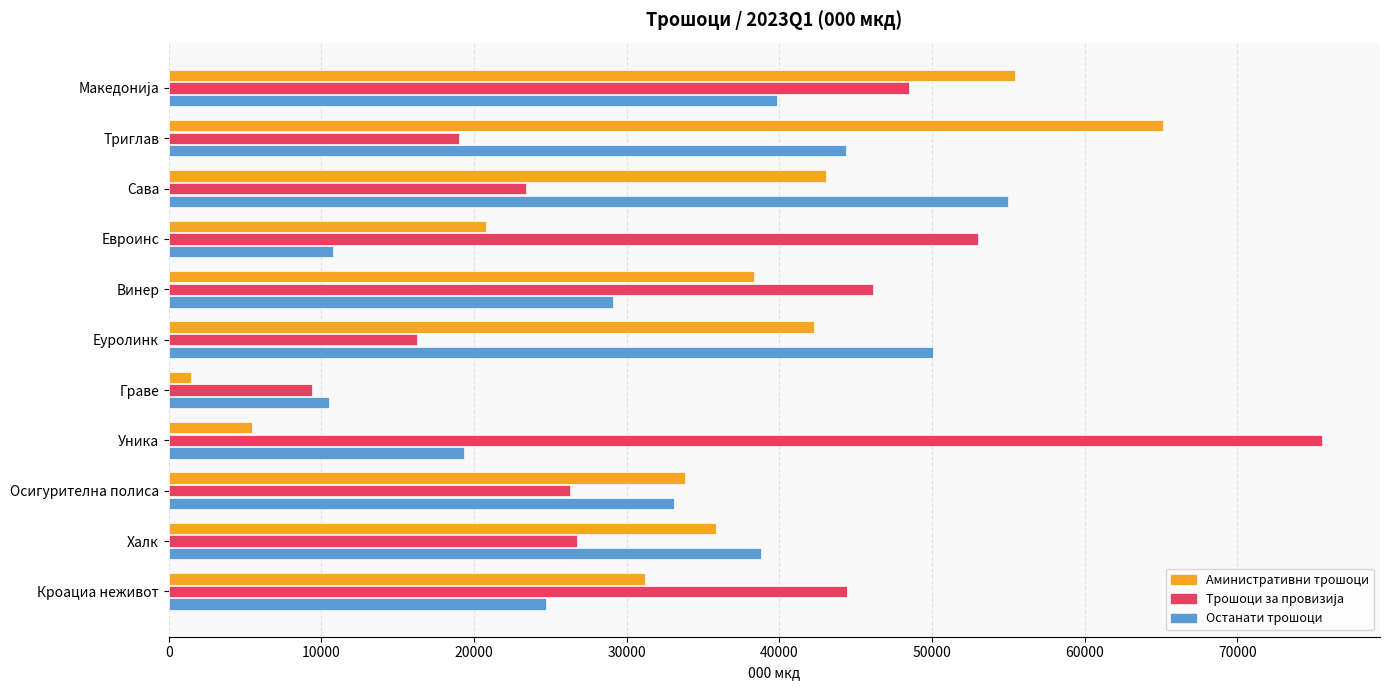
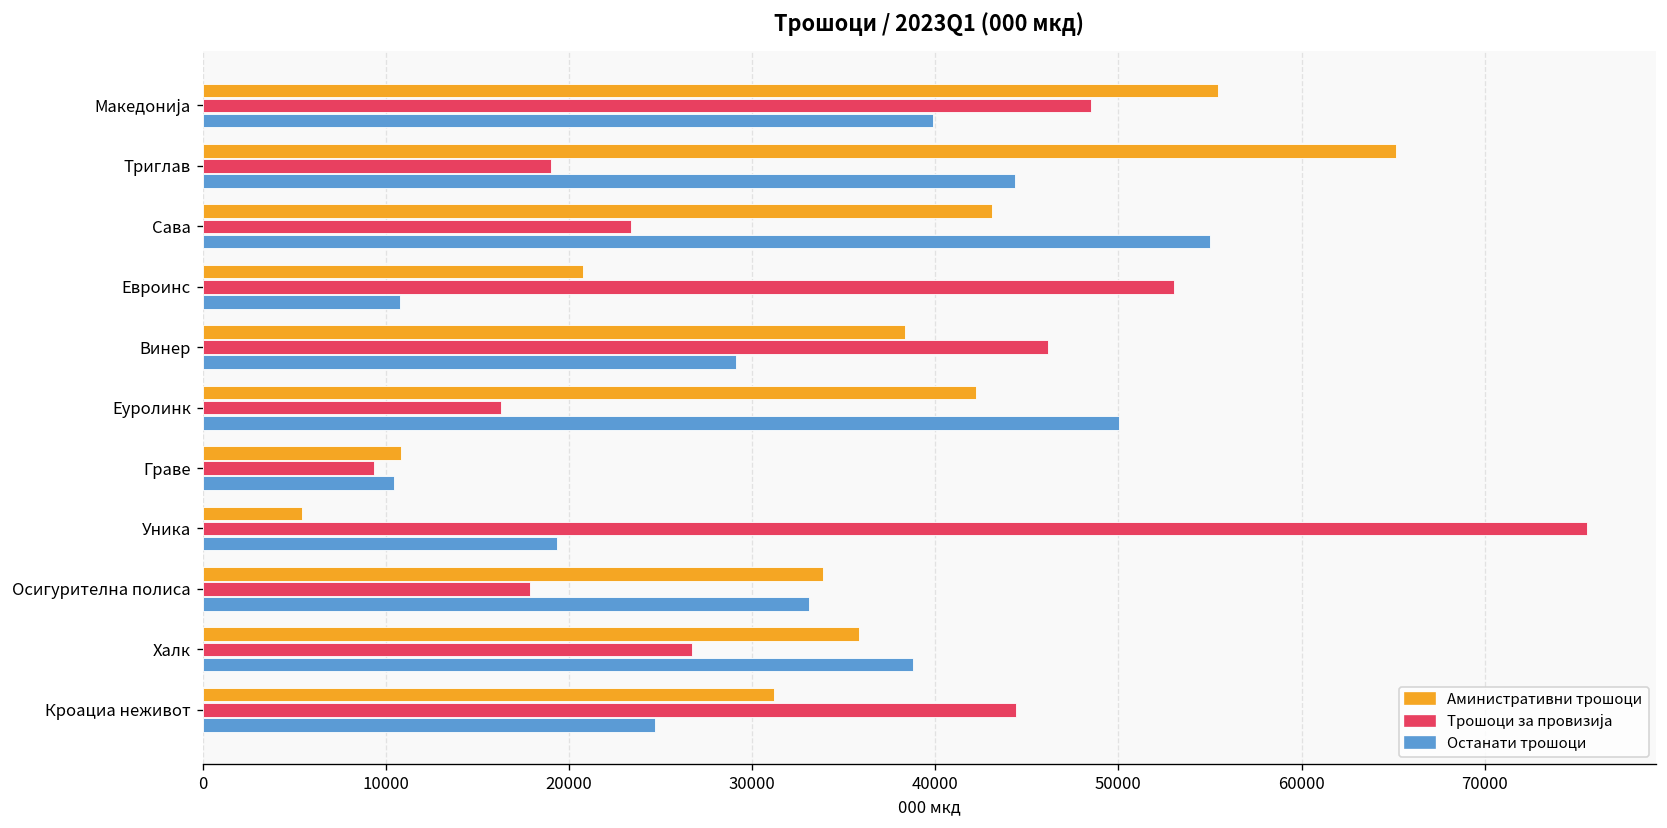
  {
    "Aминистративни трошоци": {
      "Македонија": 55400,
      "Триглав": 65200,
      "Сава": 43100,
      "Евроинс": 20800,
      "Винер": 38300,
      "Еуролинк": 42200,
-     "Граве": 1500,
+     "Граве": 10800,
      "Уника": 5400,
      "Осигурителна полиса": 33800,
      "Халк": 35900,
      "Кроациа неживот": 31200
    },
    "Трошоци за провизија": {
      "Македонија": 48500,
      "Триглав": 19000,
      "Сава": 23400,
      "Евроинс": 53000,
      "Винер": 46200,
      "Еуролинк": 16300,
      "Граве": 9400,
      "Уника": 75600,
-     "Осигурителна полиса": 26300,
+     "Осигурителна полиса": 17900,
      "Халк": 26700,
      "Кроациа неживот": 44400
    },
    "Останати трошоци": {
      "Македонија": 39900,
      "Триглав": 44400,
      "Сава": 55000,
      "Евроинс": 10800,
      "Винер": 29100,
      "Еуролинк": 50000,
      "Граве": 10500,
      "Уника": 19300,
      "Осигурителна полиса": 33100,
      "Халк": 38800,
      "Кроациа неживот": 24700
    }
  }
